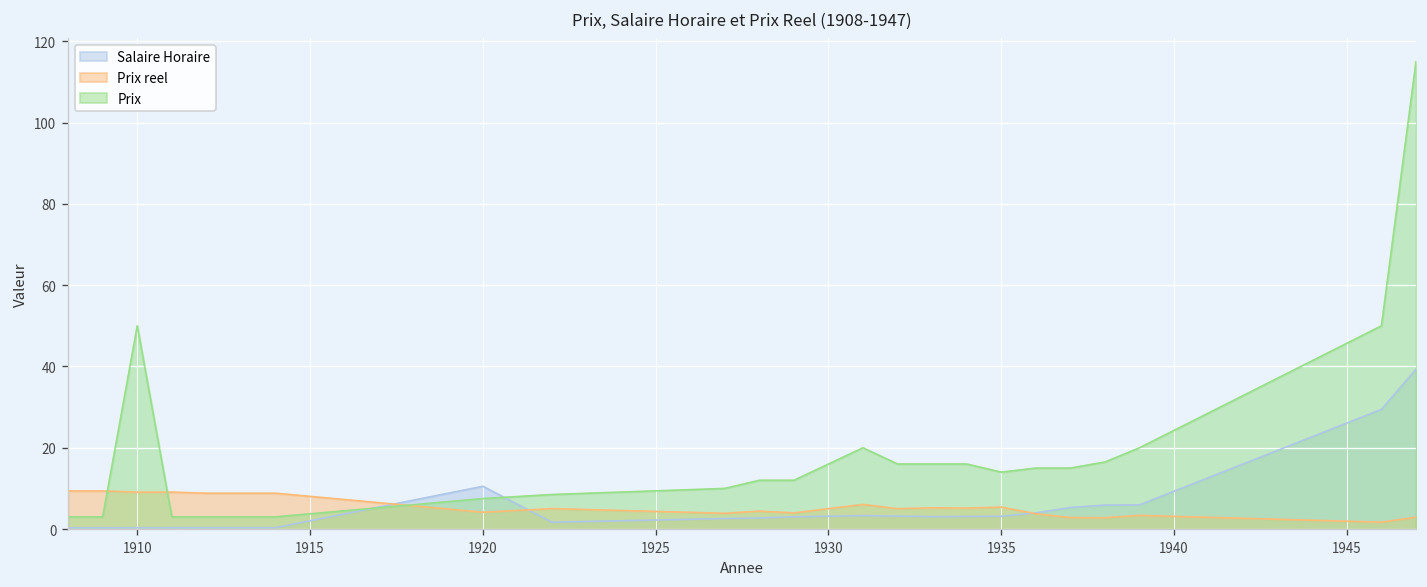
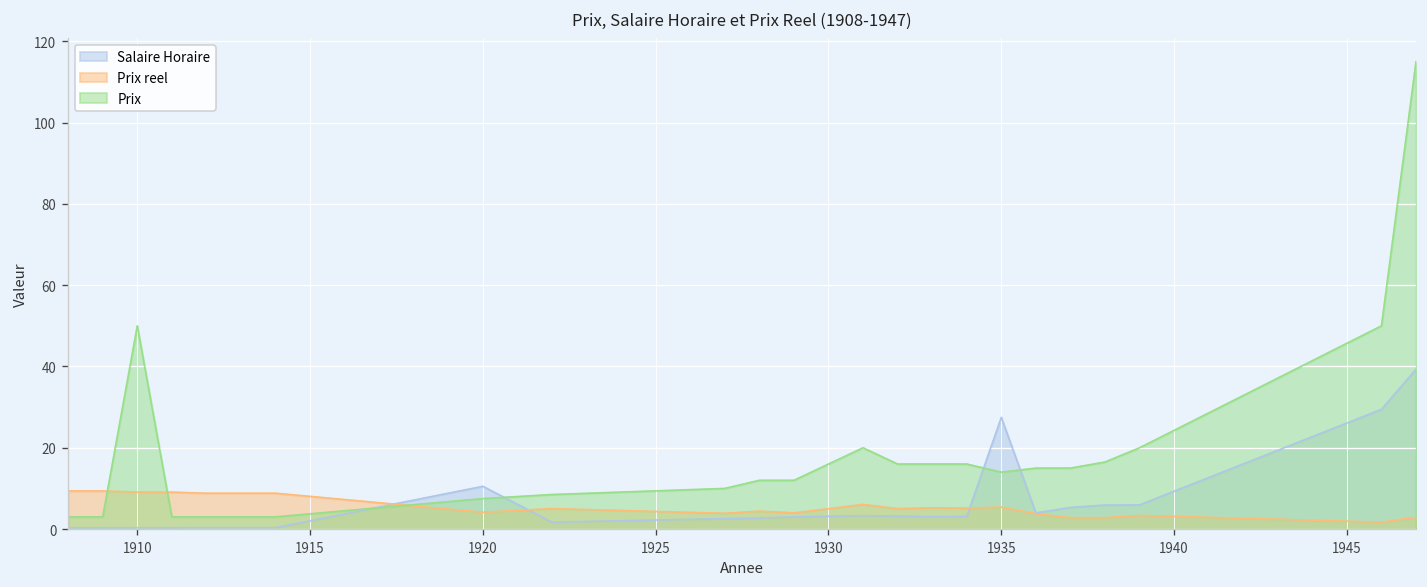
  {
    "Salaire Horaire": {
      "1910": 0,
      "1920": 11,
-     "1935": 3
+     "1935": 27
    },
    "Prix reel": {
      "1910": 9,
      "1920": 4,
      "1935": 5
    },
    "Prix": {
      "1910": 50,
      "1920": 8,
      "1935": 14
    }
  }
